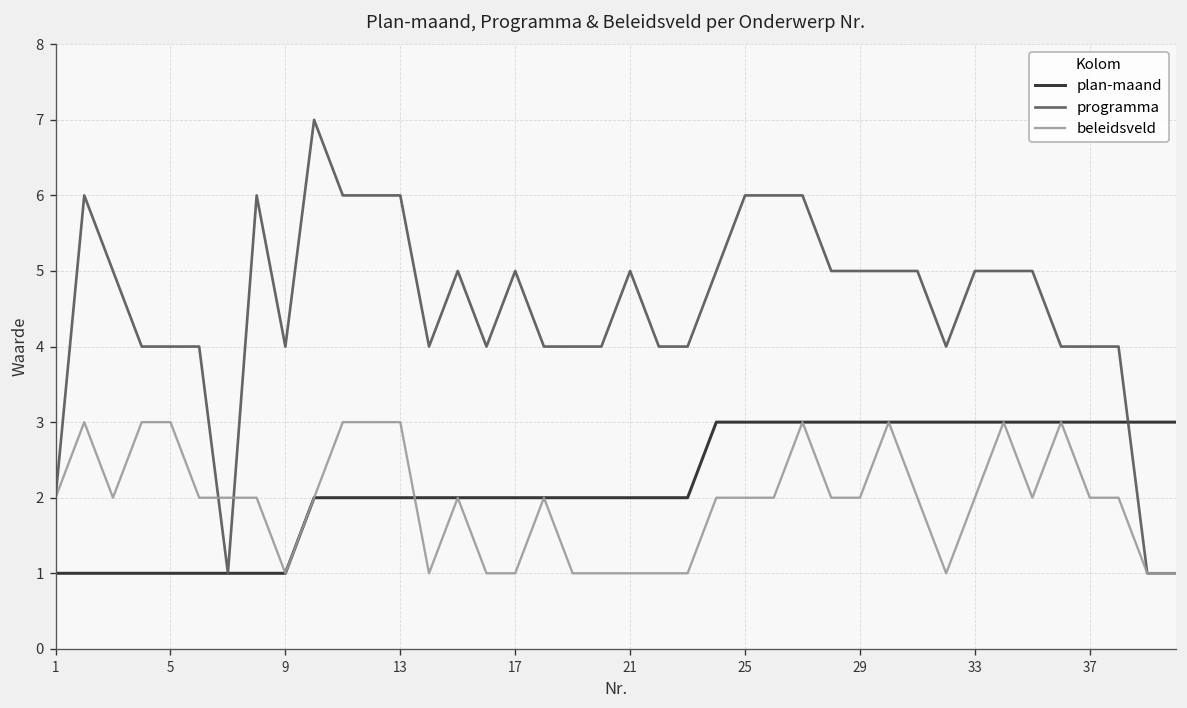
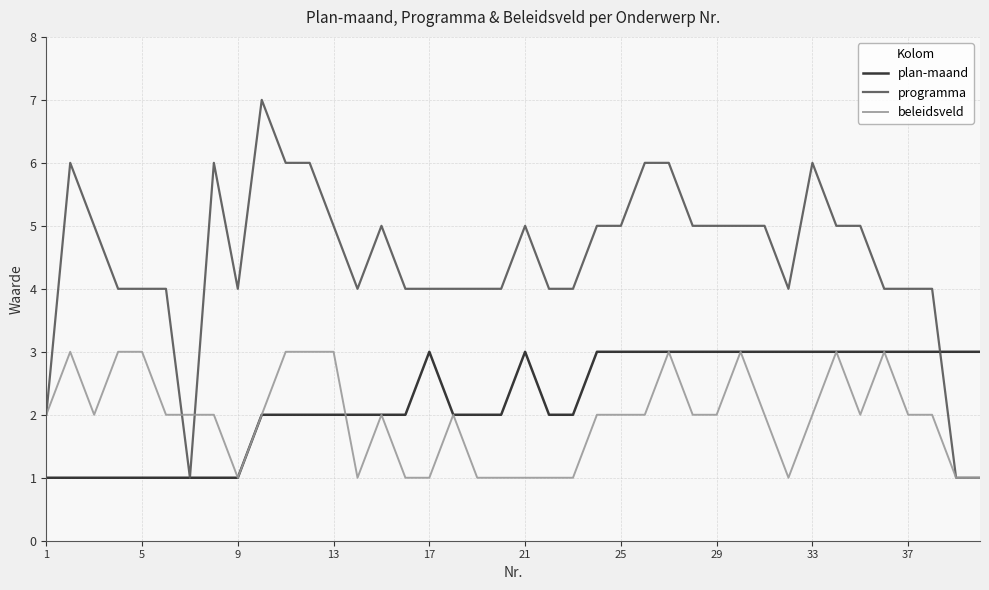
  {
    "plan-maand": {
      "1": 1,
      "5": 1,
      "13": 2,
-     "17": 2,
-     "21": 2,
+     "17": 3,
+     "21": 3,
      "25": 3,
      "29": 3,
      "33": 3,
      "37": 3
    },
    "programma": {
      "5": 4,
      "9": 4,
-     "13": 6,
-     "17": 5,
+     "13": 5,
+     "17": 4,
      "21": 5,
-     "25": 6,
+     "25": 5,
      "29": 5,
-     "33": 5,
+     "33": 6,
      "37": 4
    },
    "beleidsveld": {
      "5": 3,
      "13": 3,
      "17": 1,
      "21": 1,
      "25": 2,
      "29": 2,
      "33": 2,
      "37": 2
    }
  }
